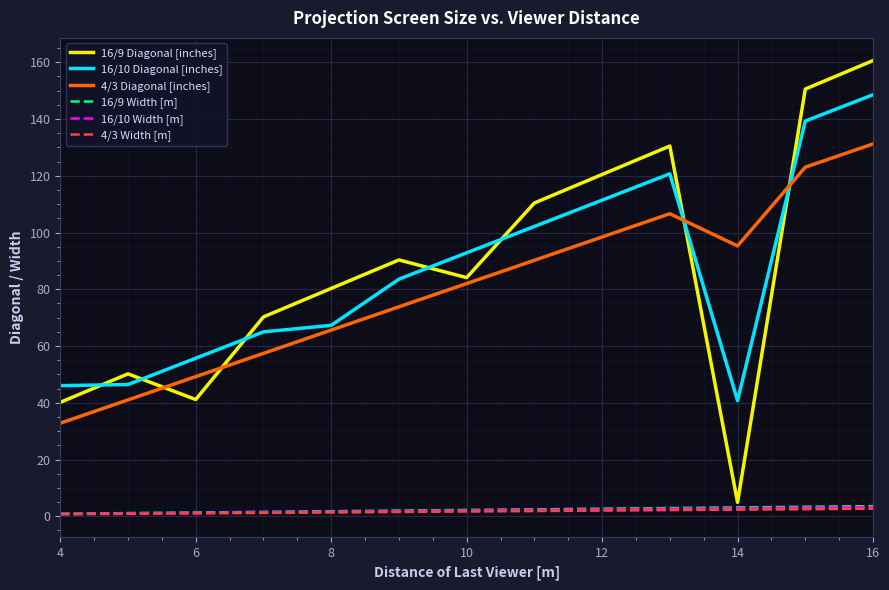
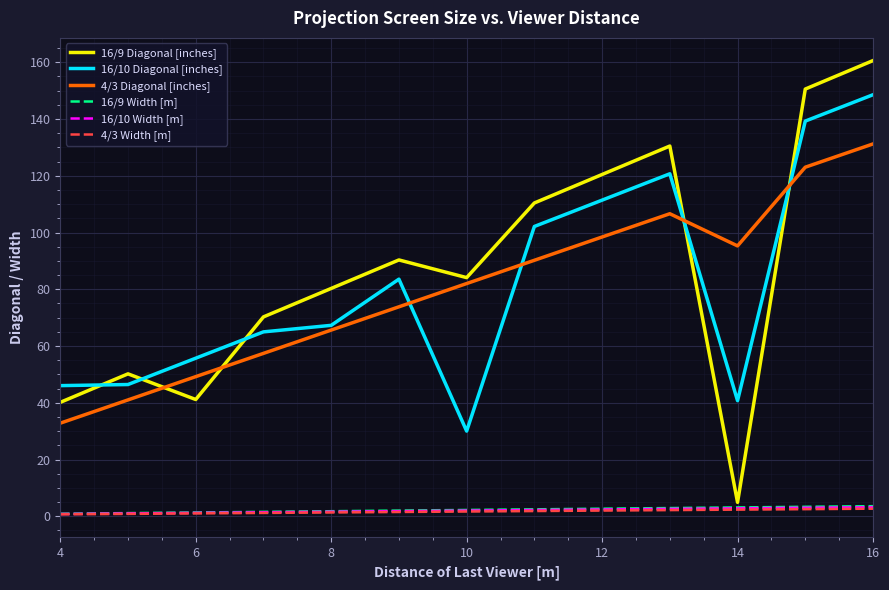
  {
    "16/9 Diagonal [inches]": {
      "4": 40,
      "6": 41,
      "8": 80,
      "10": 84,
      "12": 120,
      "14": 5,
      "16": 161
    },
    "16/10 Diagonal [inches]": {
      "4": 46,
      "6": 56,
      "8": 67,
-     "10": 93,
+     "10": 30,
      "12": 111,
      "14": 41,
      "16": 149
    },
    "4/3 Diagonal [inches]": {
      "4": 33,
      "6": 49,
      "8": 66,
      "10": 82,
      "12": 98,
      "14": 95,
      "16": 131
    }
  }
